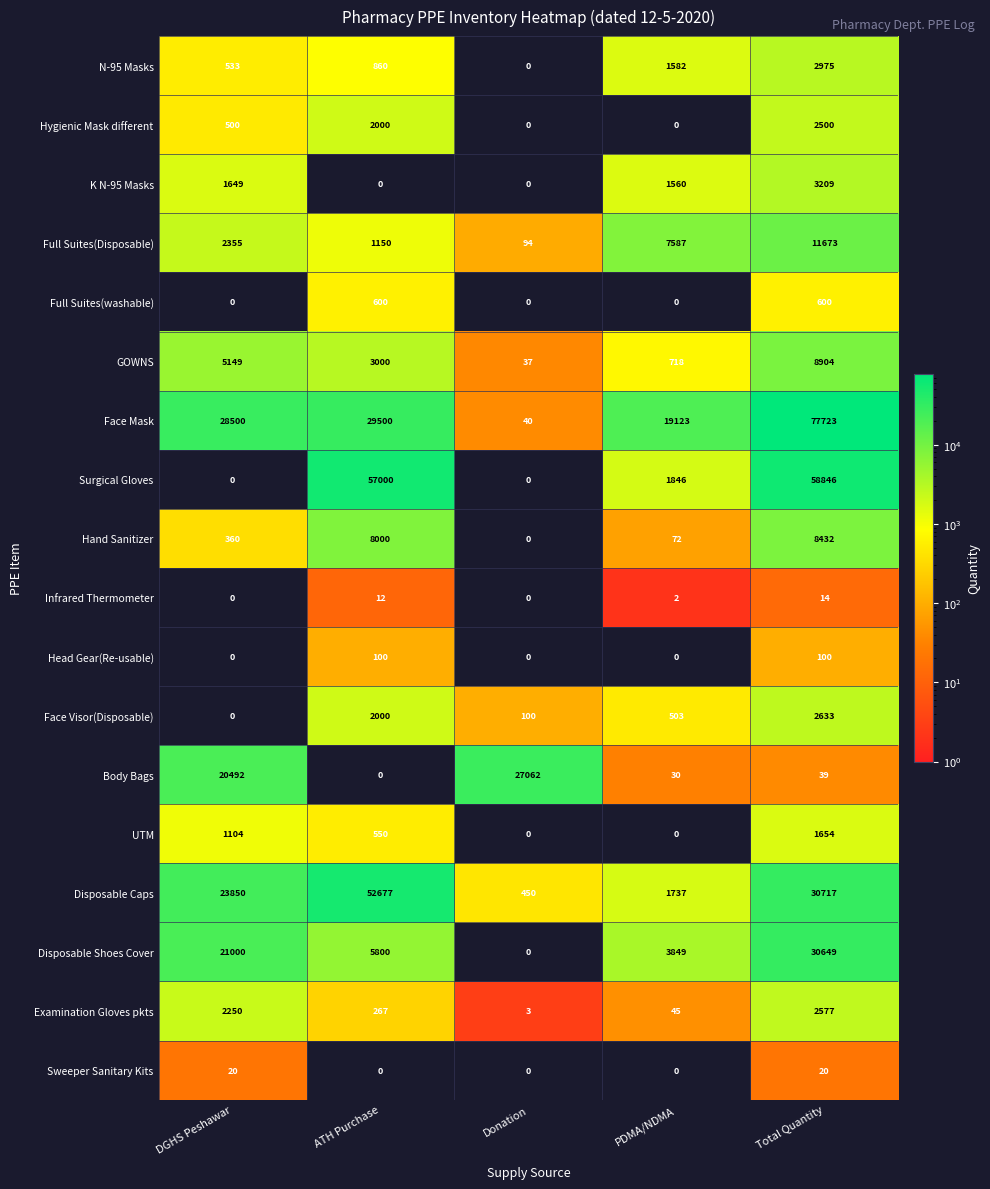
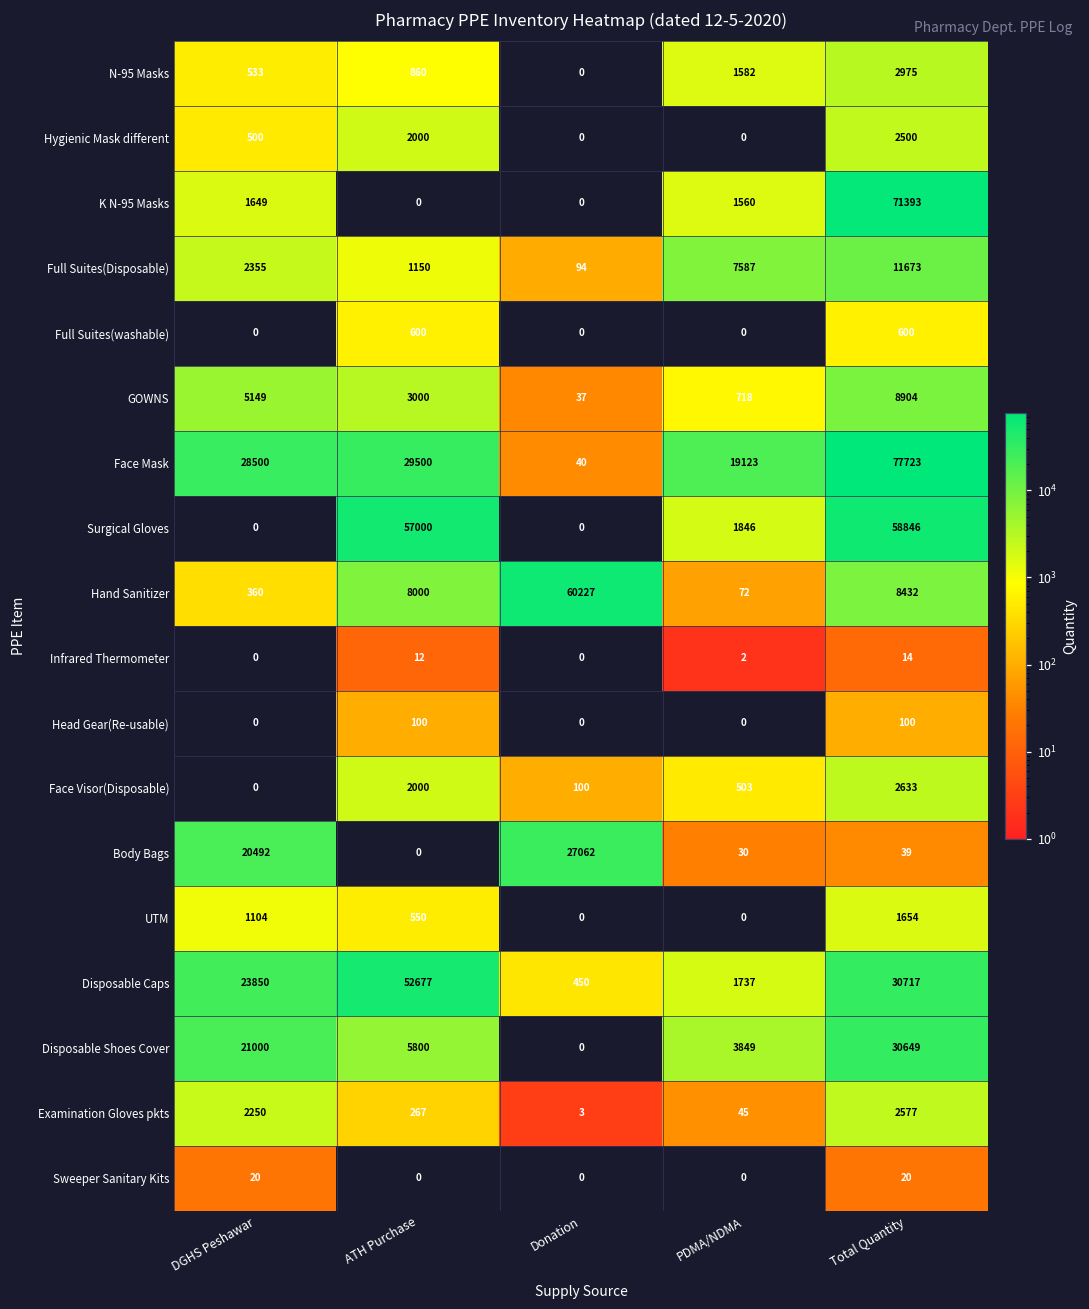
  {
    "N-95 Masks": {
      "DGHS Peshawar": 533,
      "ATH Purchase": 860,
      "Donation": 0,
      "PDMA/NDMA": 1582,
      "Total Quantity": 2975
    },
    "Hygienic Mask different": {
      "DGHS Peshawar": 500,
      "ATH Purchase": 2000,
      "Donation": 0,
      "PDMA/NDMA": 0,
      "Total Quantity": 2500
    },
    "K N-95 Masks": {
      "DGHS Peshawar": 1649,
      "ATH Purchase": 0,
      "Donation": 0,
      "PDMA/NDMA": 1560,
-     "Total Quantity": 3209
+     "Total Quantity": 71393
    },
    "Full Suites(Disposable)": {
      "DGHS Peshawar": 2355,
      "ATH Purchase": 1150,
      "Donation": 94,
      "PDMA/NDMA": 7587,
      "Total Quantity": 11673
    },
    "Full Suites(washable)": {
      "DGHS Peshawar": 0,
      "ATH Purchase": 600,
      "Donation": 0,
      "PDMA/NDMA": 0,
      "Total Quantity": 600
    },
    "GOWNS": {
      "DGHS Peshawar": 5149,
      "ATH Purchase": 3000,
      "Donation": 37,
      "PDMA/NDMA": 718,
      "Total Quantity": 8904
    },
    "Face Mask": {
      "DGHS Peshawar": 28500,
      "ATH Purchase": 29500,
      "Donation": 40,
      "PDMA/NDMA": 19123,
      "Total Quantity": 77723
    },
    "Surgical Gloves": {
      "DGHS Peshawar": 0,
      "ATH Purchase": 57000,
      "Donation": 0,
      "PDMA/NDMA": 1846,
      "Total Quantity": 58846
    },
    "Hand Sanitizer": {
      "DGHS Peshawar": 360,
      "ATH Purchase": 8000,
-     "Donation": 0,
+     "Donation": 60227,
      "PDMA/NDMA": 72,
      "Total Quantity": 8432
    },
    "Infrared Thermometer": {
      "DGHS Peshawar": 0,
      "ATH Purchase": 12,
      "Donation": 0,
      "PDMA/NDMA": 2,
      "Total Quantity": 14
    },
    "Head Gear(Re-usable)": {
      "DGHS Peshawar": 0,
      "ATH Purchase": 100,
      "Donation": 0,
      "PDMA/NDMA": 0,
      "Total Quantity": 100
    },
    "Face Visor(Disposable)": {
      "DGHS Peshawar": 0,
      "ATH Purchase": 2000,
      "Donation": 100,
      "PDMA/NDMA": 503,
      "Total Quantity": 2633
    },
    "Body Bags": {
      "DGHS Peshawar": 20492,
      "ATH Purchase": 0,
      "Donation": 27062,
      "PDMA/NDMA": 30,
      "Total Quantity": 39
    },
    "UTM": {
      "DGHS Peshawar": 1104,
      "ATH Purchase": 550,
      "Donation": 0,
      "PDMA/NDMA": 0,
      "Total Quantity": 1654
    },
    "Disposable Caps": {
      "DGHS Peshawar": 23850,
      "ATH Purchase": 52677,
      "Donation": 450,
      "PDMA/NDMA": 1737,
      "Total Quantity": 30717
    },
    "Disposable Shoes Cover": {
      "DGHS Peshawar": 21000,
      "ATH Purchase": 5800,
      "Donation": 0,
      "PDMA/NDMA": 3849,
      "Total Quantity": 30649
    },
    "Examination Gloves pkts": {
      "DGHS Peshawar": 2250,
      "ATH Purchase": 267,
      "Donation": 3,
      "PDMA/NDMA": 45,
      "Total Quantity": 2577
    },
    "Sweeper Sanitary Kits": {
      "DGHS Peshawar": 20,
      "ATH Purchase": 0,
      "Donation": 0,
      "PDMA/NDMA": 0,
      "Total Quantity": 20
    }
  }
